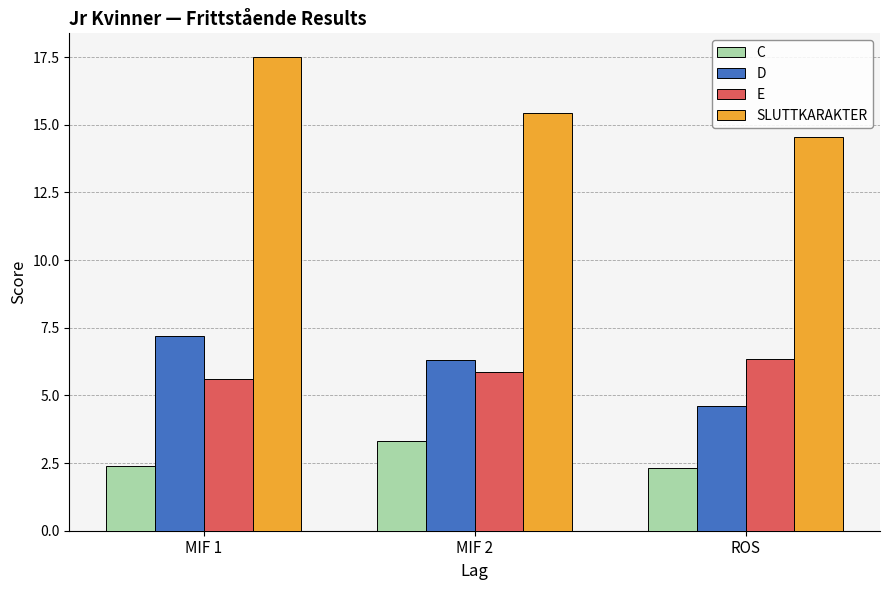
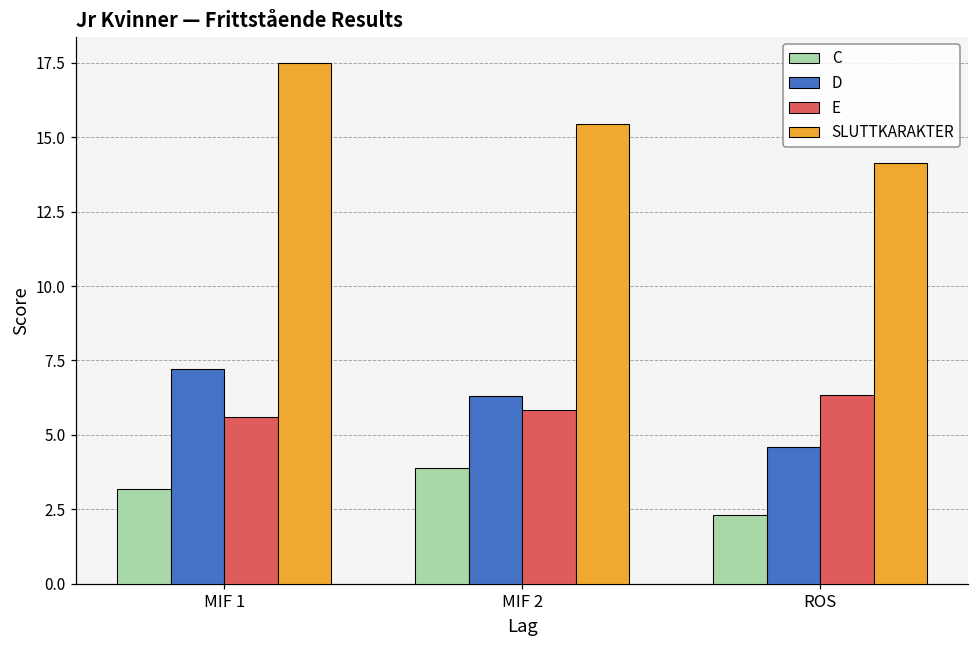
  {
    "C": {
-     "MIF 1": 2.4,
-     "MIF 2": 3.3,
+     "MIF 1": 3.2,
+     "MIF 2": 3.9,
      "ROS": 2.3
    },
    "D": {
      "MIF 1": 7.2,
      "MIF 2": 6.3,
      "ROS": 4.6
    },
    "E": {
      "MIF 1": 5.6,
      "MIF 2": 5.9,
      "ROS": 6.4
    },
    "SLUTTKARAKTER": {
      "MIF 1": 17.5,
      "MIF 2": 15.5,
-     "ROS": 14.6
+     "ROS": 14.1
    }
  }
